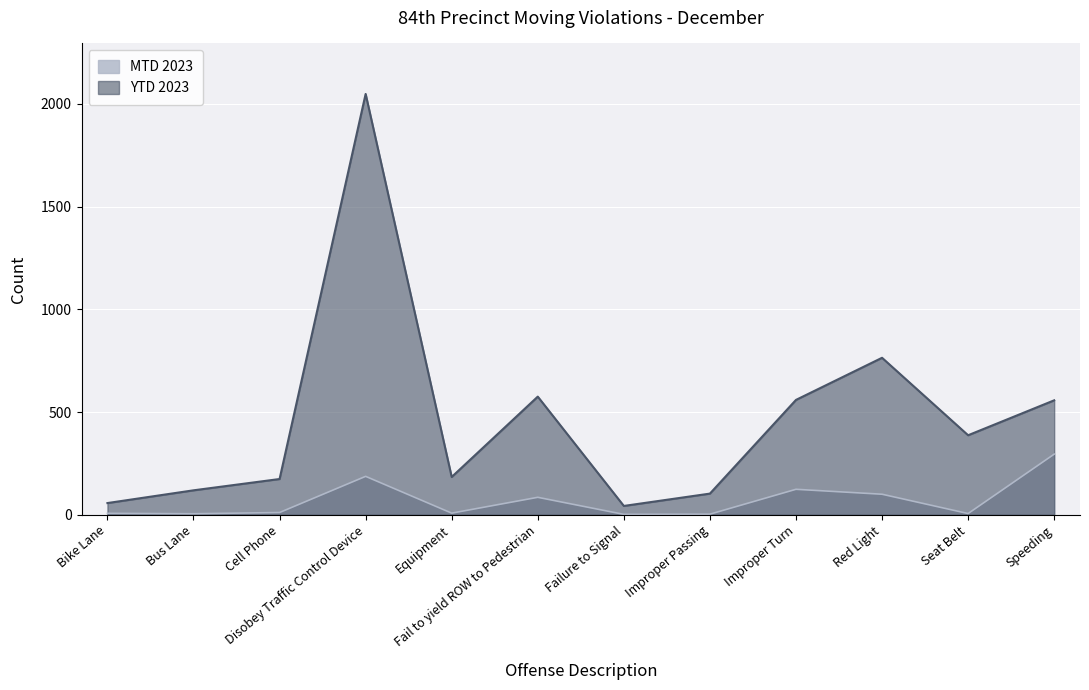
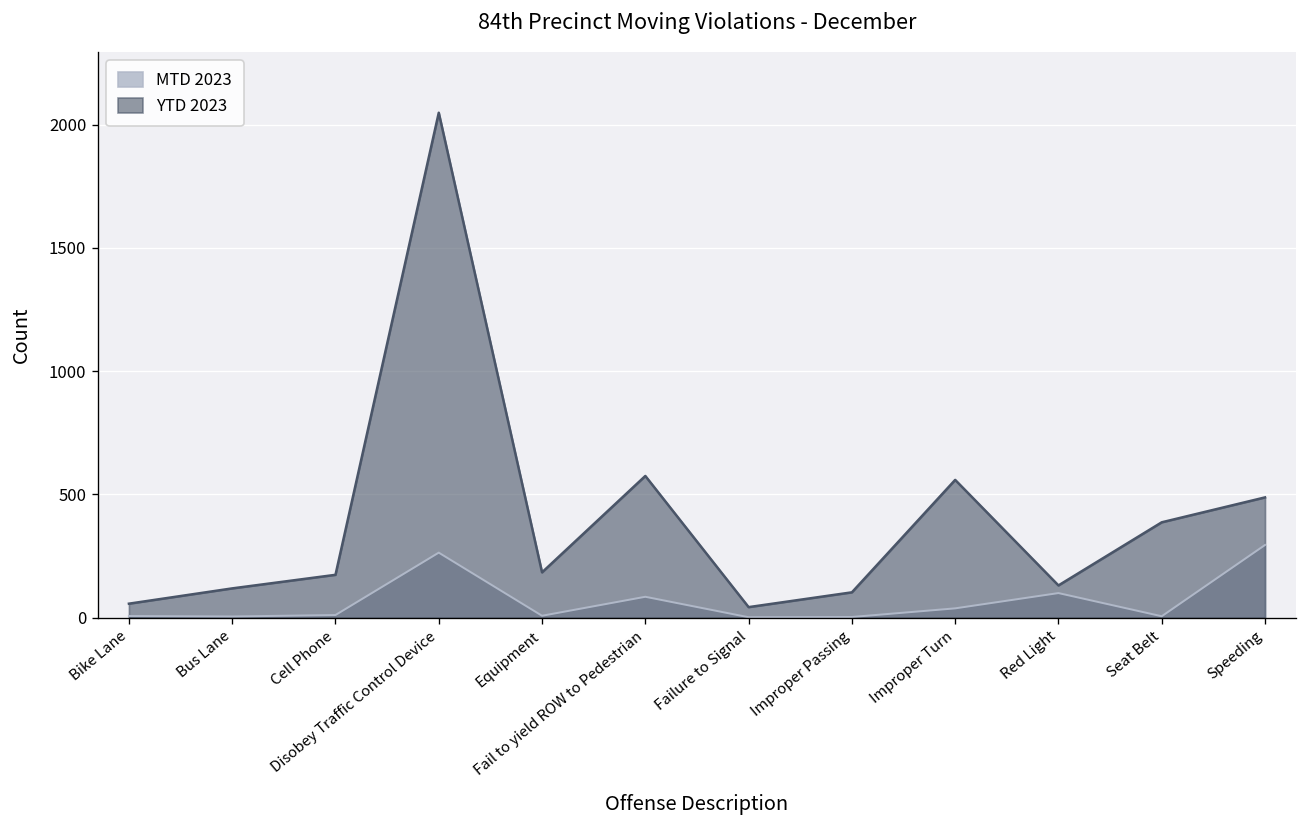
  {
    "MTD 2023": {
      "Bike Lane": 10,
      "Bus Lane": 10,
      "Cell Phone": 10,
-     "Disobey Traffic Control Device": 190,
+     "Disobey Traffic Control Device": 260,
      "Equipment": 10,
      "Fail to yield ROW to Pedestrian": 90,
      "Failure to Signal": 0,
      "Improper Passing": 0,
-     "Improper Turn": 120,
+     "Improper Turn": 40,
      "Red Light": 100,
      "Seat Belt": 10,
      "Speeding": 300
    },
    "YTD 2023": {
      "Bike Lane": 60,
      "Bus Lane": 120,
      "Cell Phone": 170,
      "Disobey Traffic Control Device": 2050,
      "Equipment": 180,
      "Fail to yield ROW to Pedestrian": 580,
      "Failure to Signal": 40,
      "Improper Passing": 100,
      "Improper Turn": 560,
-     "Red Light": 760,
+     "Red Light": 130,
      "Seat Belt": 390,
-     "Speeding": 560
+     "Speeding": 490
    }
  }
